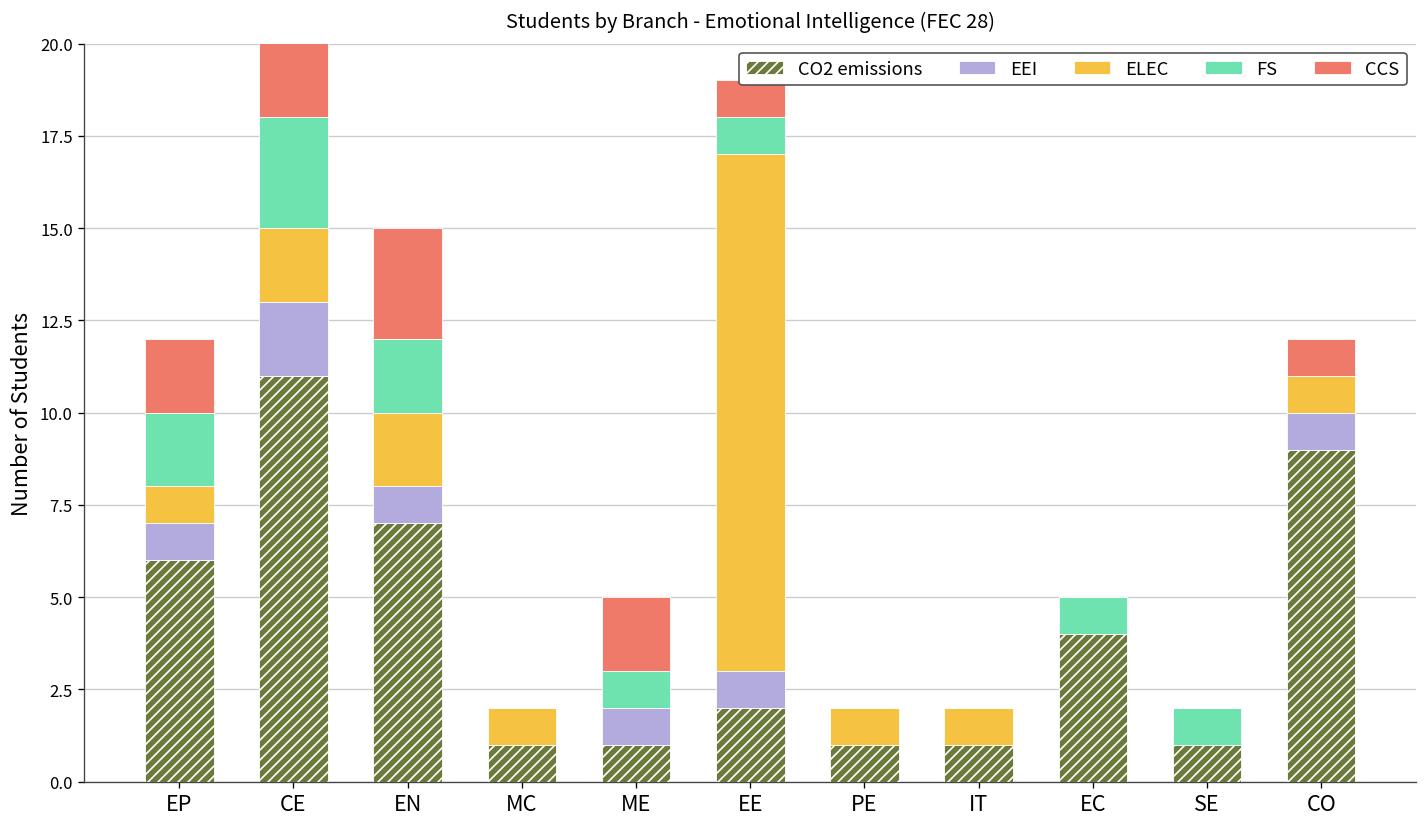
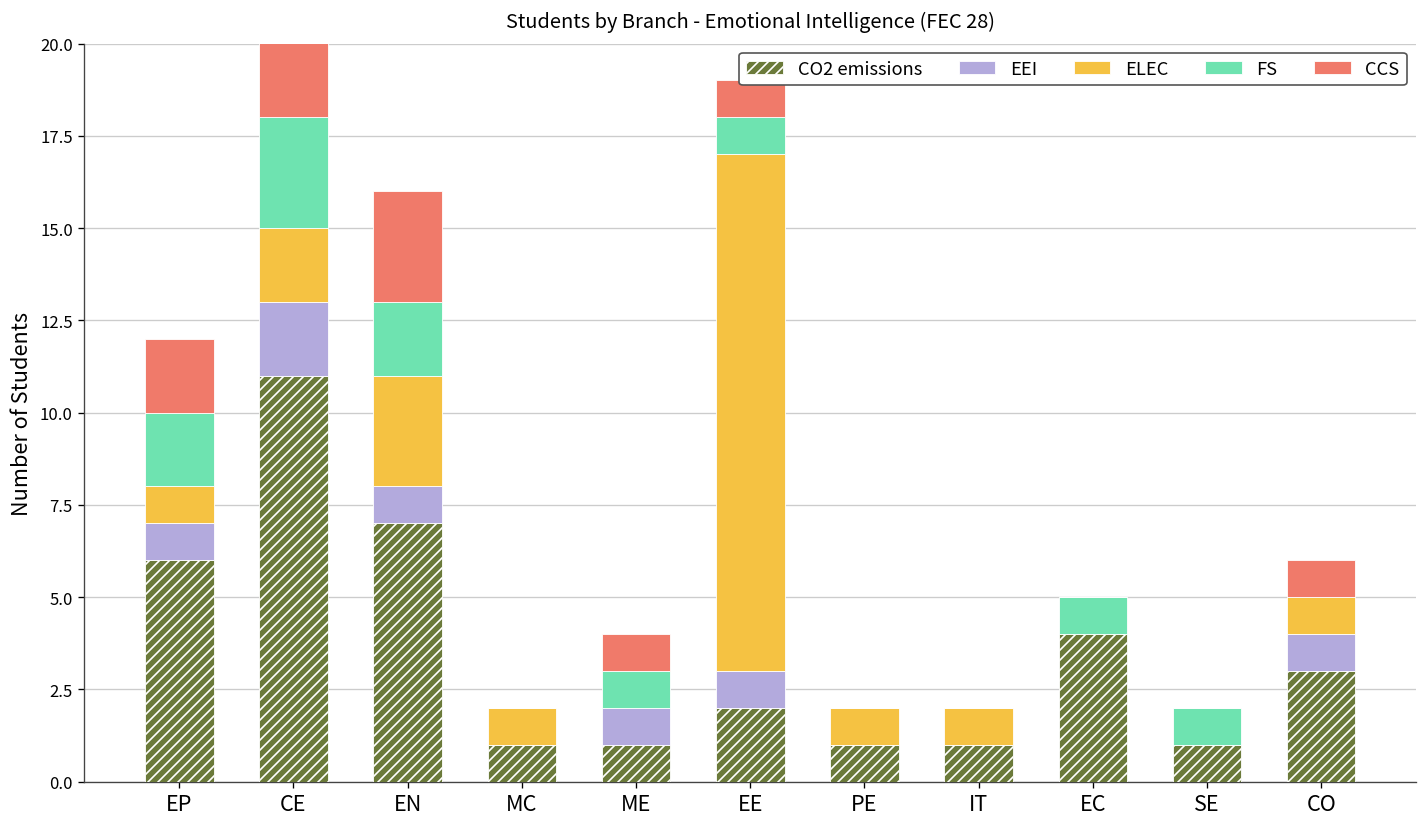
  {
    "CO2 emissions": {
      "EP": 6,
      "CE": 11,
      "EN": 7,
      "MC": 1,
      "ME": 1,
      "EE": 2,
      "PE": 1,
      "IT": 1,
      "EC": 4,
      "SE": 1,
-     "CO": 9
+     "CO": 3
    },
    "EEI": {
      "EP": 1,
      "CE": 2,
      "EN": 1,
      "MC": 0,
      "ME": 1,
      "EE": 1,
      "PE": 0,
      "IT": 0,
      "EC": 0,
      "SE": 0,
      "CO": 1
    },
    "ELEC": {
      "EP": 1,
      "CE": 2,
-     "EN": 2,
+     "EN": 3,
      "MC": 1,
      "ME": 0,
      "EE": 14,
      "PE": 1,
      "IT": 1,
      "EC": 0,
      "SE": 0,
      "CO": 1
    },
    "FS": {
      "EP": 2,
      "CE": 3,
      "EN": 2,
      "MC": 0,
      "ME": 1,
      "EE": 1,
      "PE": 0,
      "IT": 0,
      "EC": 1,
      "SE": 1,
      "CO": 0
    },
    "CCS": {
      "EP": 2,
      "EN": 3,
      "MC": 0,
-     "ME": 2,
+     "ME": 1,
      "PE": 0,
      "IT": 0,
      "EC": 0,
      "SE": 0,
      "CO": 1
    }
  }
